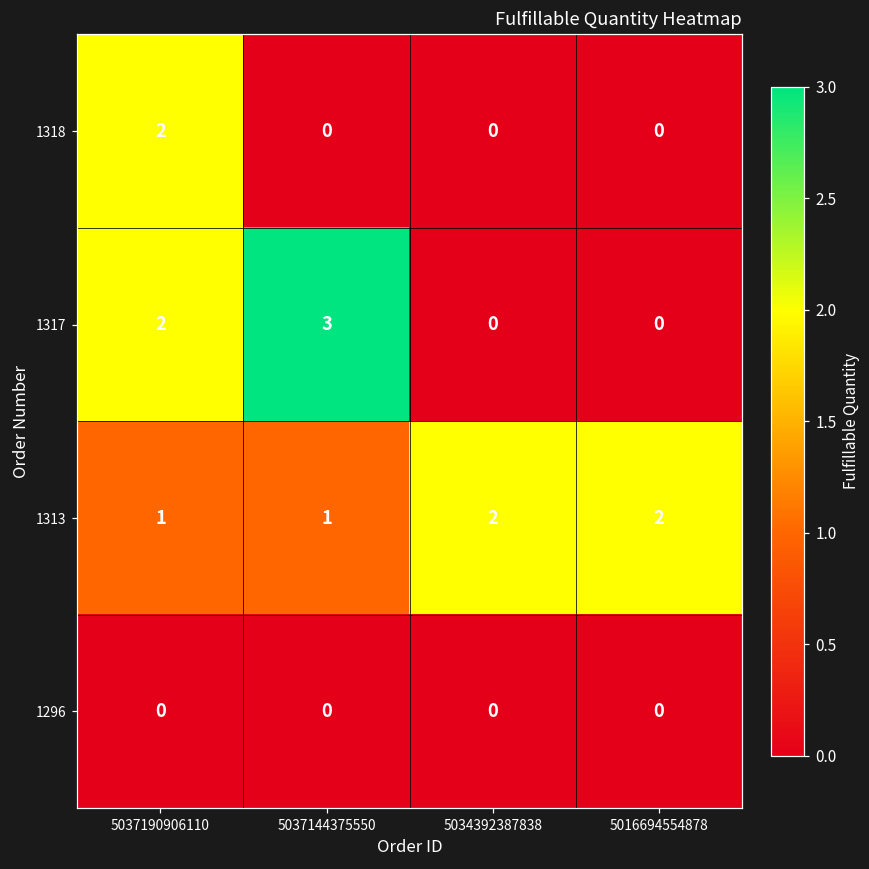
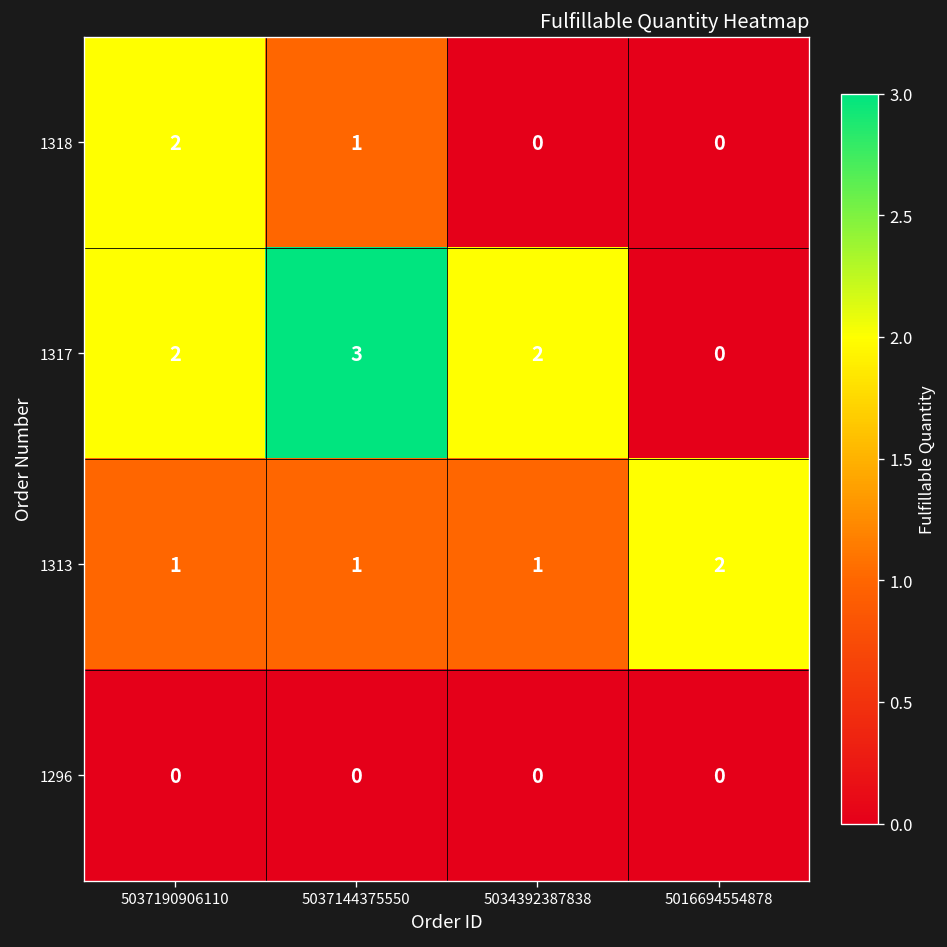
  {
    "1318": {
      "5037190906110": 2,
-     "5037144375550": 0,
+     "5037144375550": 1,
      "5034392387838": 0,
      "5016694554878": 0
    },
    "1317": {
      "5037190906110": 2,
      "5037144375550": 3,
-     "5034392387838": 0,
+     "5034392387838": 2,
      "5016694554878": 0
    },
    "1313": {
      "5037190906110": 1,
      "5037144375550": 1,
-     "5034392387838": 2,
+     "5034392387838": 1,
      "5016694554878": 2
    },
    "1296": {
      "5037190906110": 0,
      "5037144375550": 0,
      "5034392387838": 0,
      "5016694554878": 0
    }
  }
